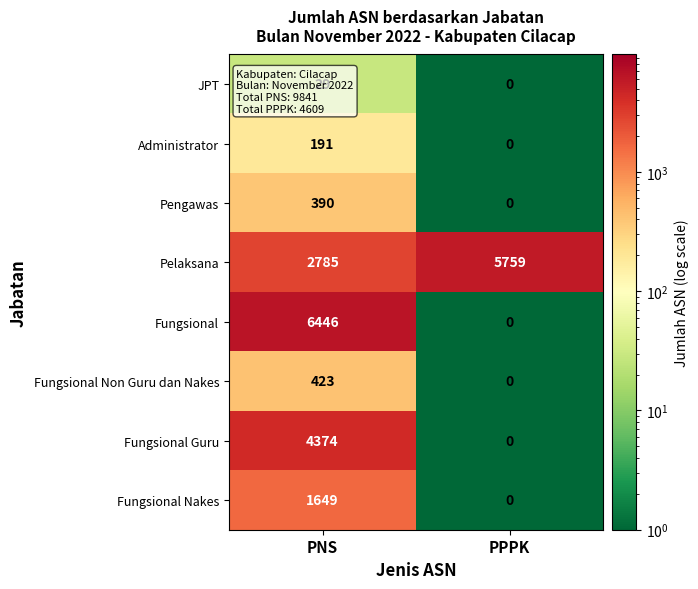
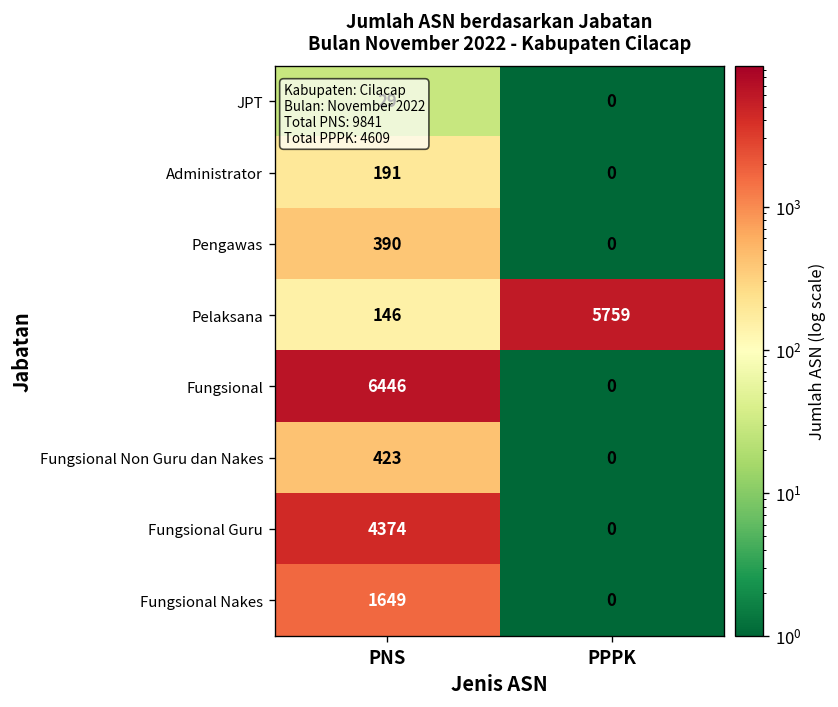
  {
    "JPT": {
      "PPPK": 0
    },
    "Administrator": {
      "PNS": 191,
      "PPPK": 0
    },
    "Pengawas": {
      "PNS": 390,
      "PPPK": 0
    },
    "Pelaksana": {
-     "PNS": 2785,
+     "PNS": 146,
      "PPPK": 5759
    },
    "Fungsional": {
      "PNS": 6446,
      "PPPK": 0
    },
    "Fungsional Non Guru dan Nakes": {
      "PNS": 423,
      "PPPK": 0
    },
    "Fungsional Guru": {
      "PNS": 4374,
      "PPPK": 0
    },
    "Fungsional Nakes": {
      "PNS": 1649,
      "PPPK": 0
    }
  }
